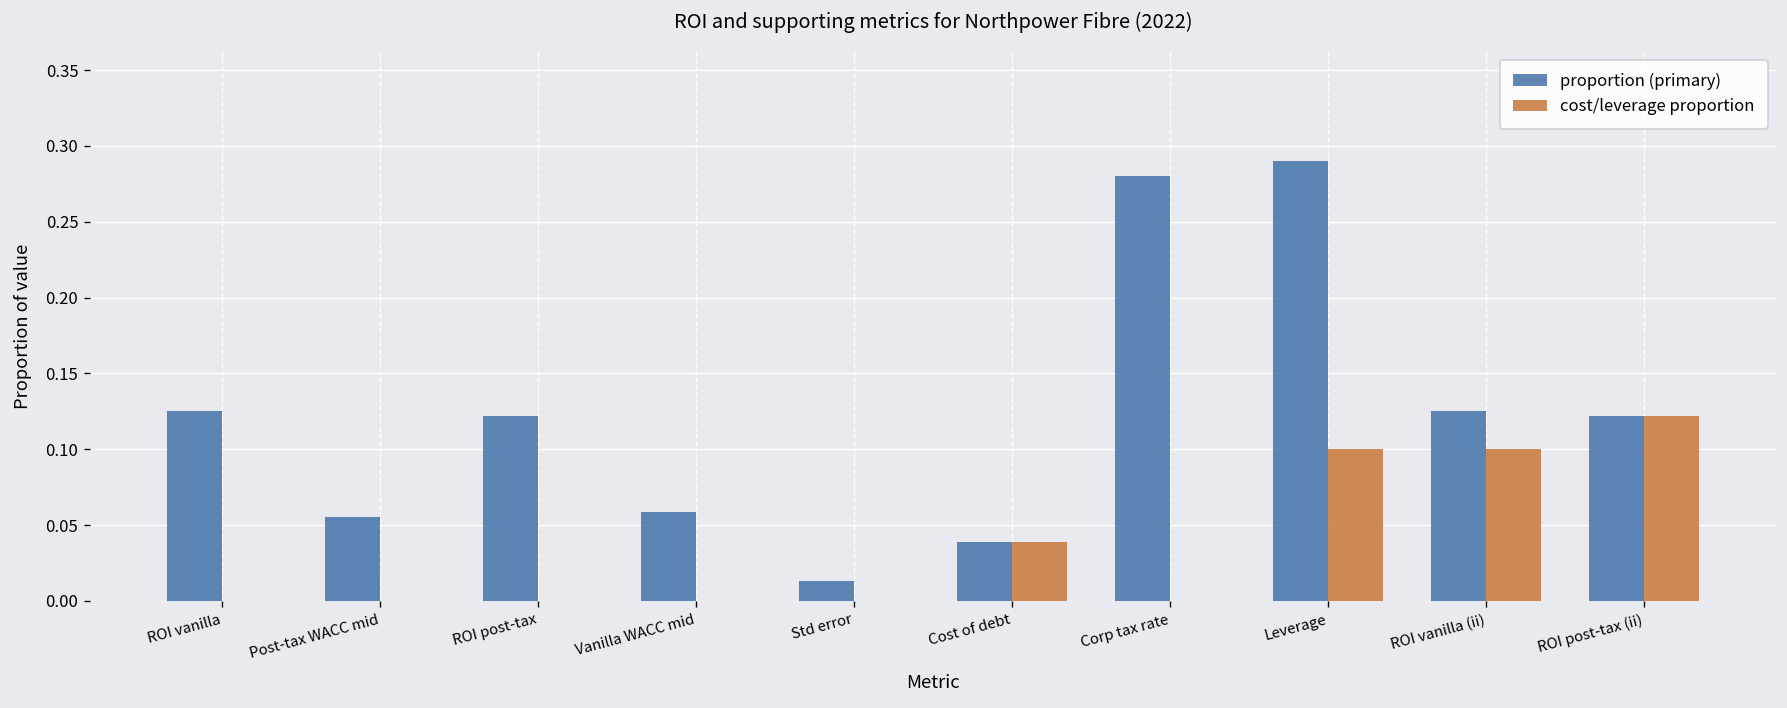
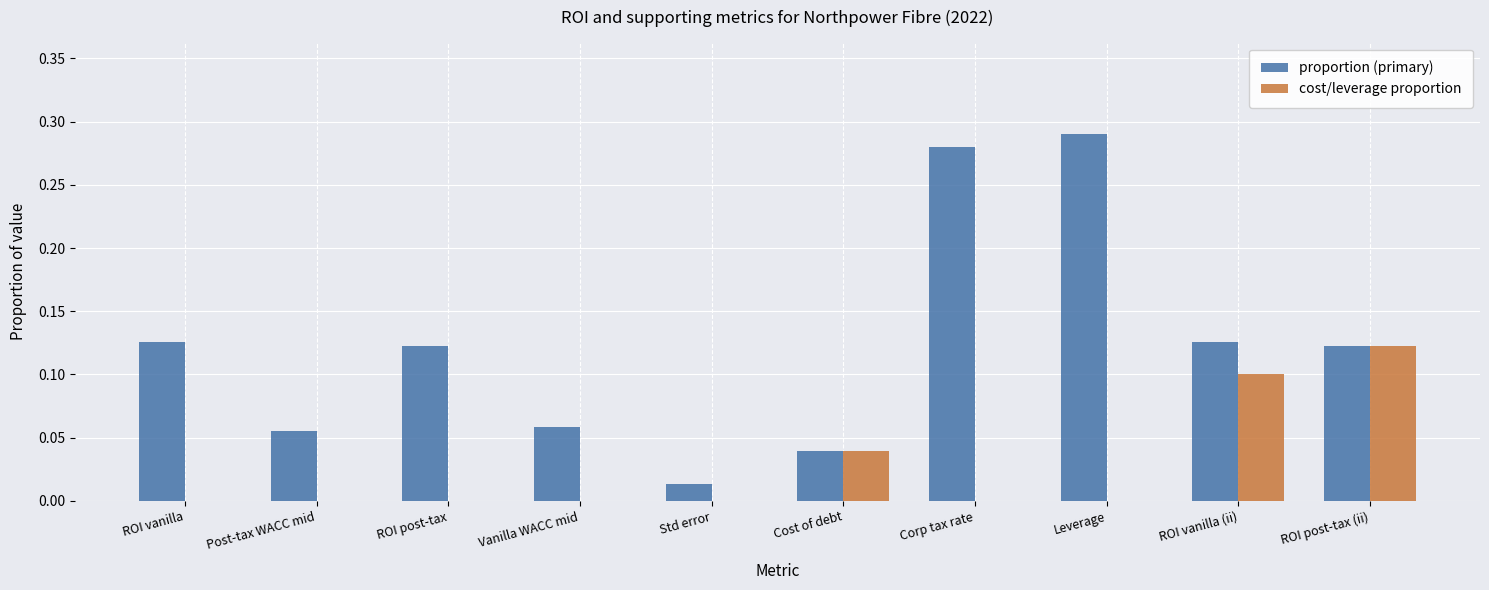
  {
    "proportion (primary)": {
      "ROI vanilla": 0.125,
      "Post-tax WACC mid": 0.055,
      "ROI post-tax": 0.122,
      "Vanilla WACC mid": 0.059,
      "Std error": 0.013,
      "Cost of debt": 0.039,
      "Corp tax rate": 0.280,
      "Leverage": 0.290,
      "ROI vanilla (ii)": 0.125,
      "ROI post-tax (ii)": 0.122
    },
    "cost/leverage proportion": {
      "ROI vanilla": 0.0,
      "Post-tax WACC mid": 0.0,
      "ROI post-tax": 0.0,
      "Vanilla WACC mid": 0.0,
      "Std error": 0.0,
      "Cost of debt": 0.039,
      "Corp tax rate": 0.0,
-     "Leverage": 0.1,
+     "Leverage": 0.0,
      "ROI vanilla (ii)": 0.1,
      "ROI post-tax (ii)": 0.122
    }
  }
